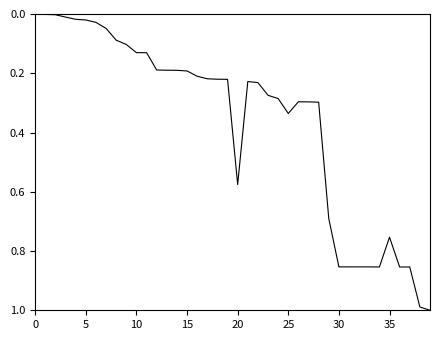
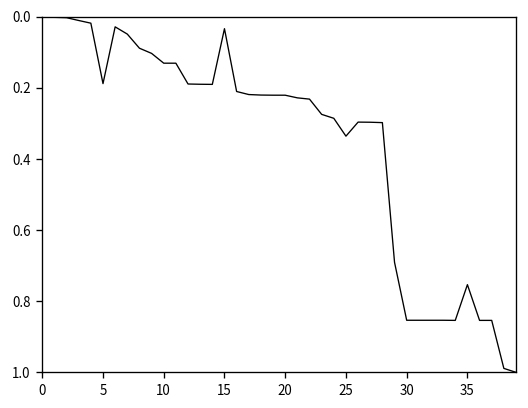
  {
    "0": 0.00,
-   "5": 0.02,
+   "5": 0.19,
    "10": 0.13,
-   "15": 0.19,
-   "20": 0.58,
+   "15": 0.03,
+   "20": 0.22,
    "25": 0.34,
    "30": 0.85,
    "35": 0.75
  }
